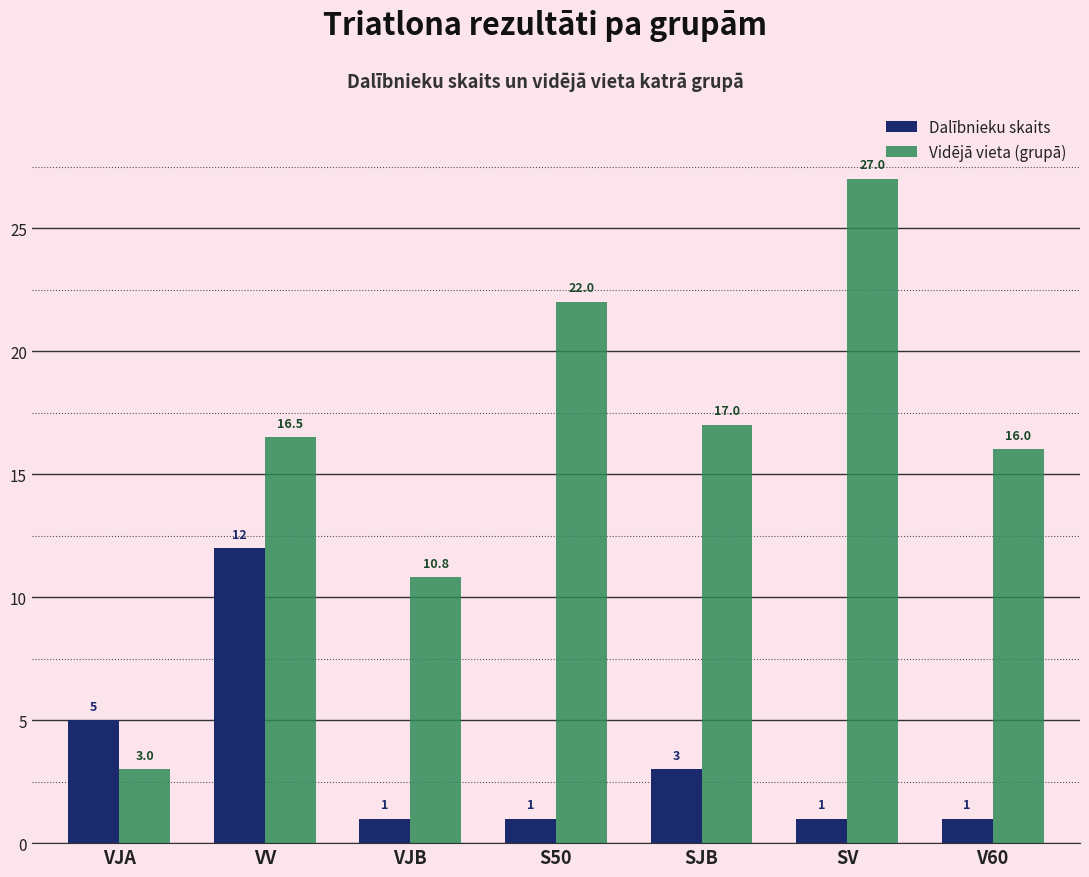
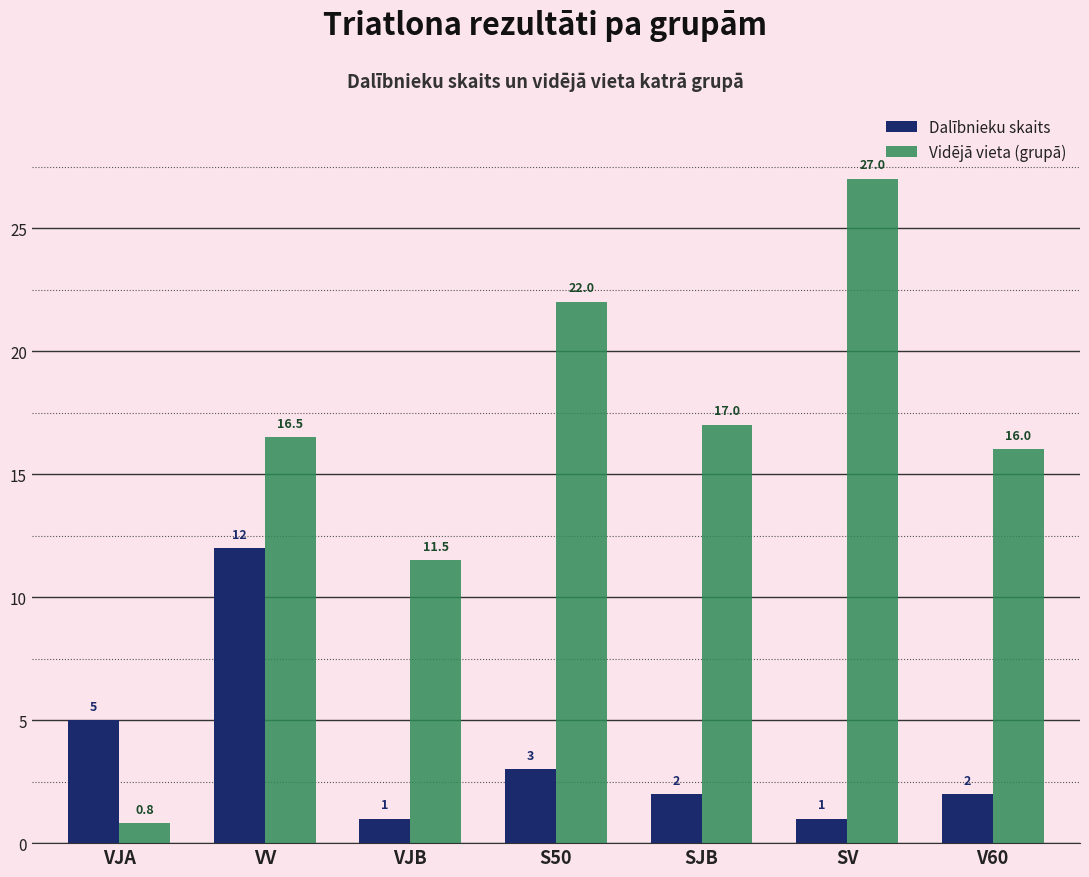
  {
    "Dalībnieku skaits": {
      "VJA": 5,
      "VV": 12,
      "VJB": 1,
-     "S50": 1,
-     "SJB": 3,
+     "S50": 3,
+     "SJB": 2,
      "SV": 1,
-     "V60": 1
+     "V60": 2
    },
    "Vidējā vieta (grupā)": {
-     "VJA": 3.0,
+     "VJA": 0.8,
      "VV": 16.5,
-     "VJB": 10.8,
+     "VJB": 11.5,
      "S50": 22.0,
      "SJB": 17.0,
      "SV": 27.0,
      "V60": 16.0
    }
  }
